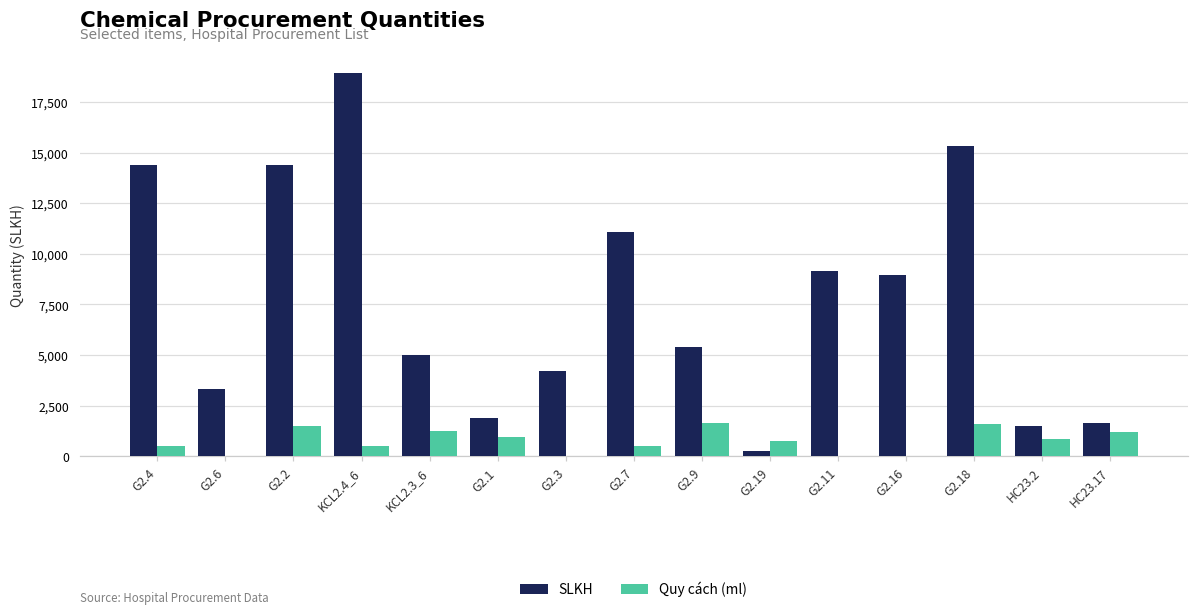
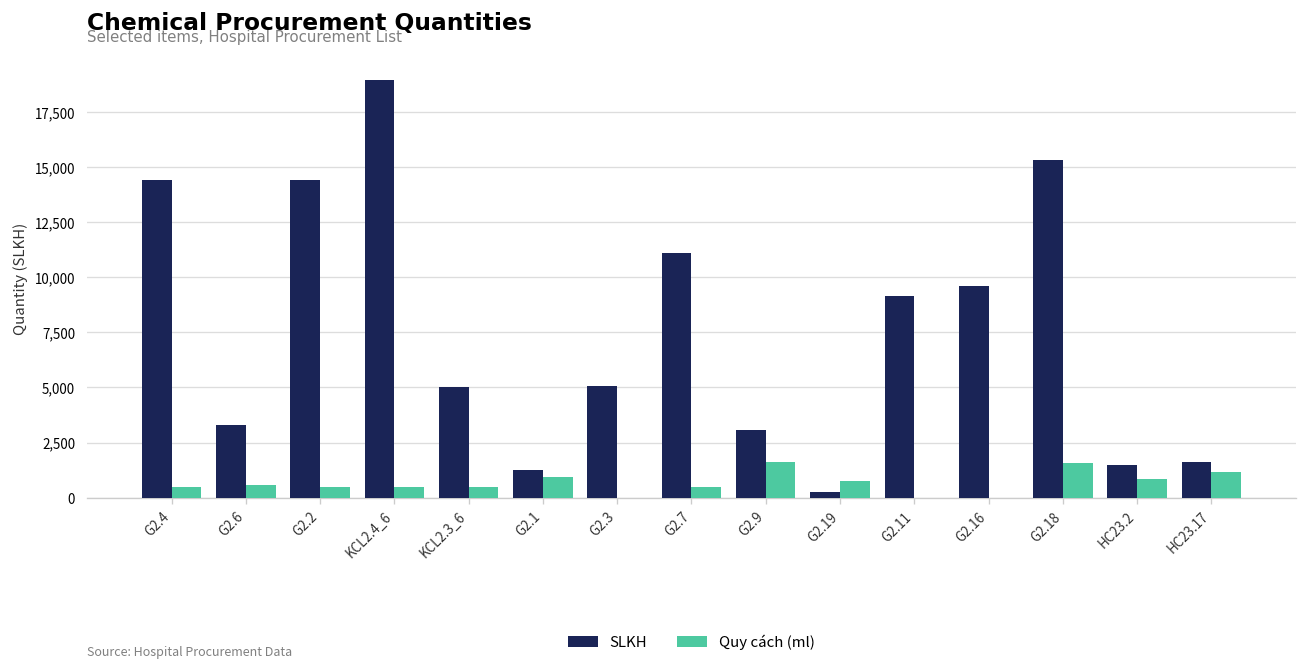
  {
    "SLKH": {
      "G2.4": "14,400",
      "G2.6": "3,300",
      "G2.2": "14,400",
      "KCL2.4_6": "18,900",
      "KCL2.3_6": "5,000",
-     "G2.1": "1,900",
-     "G2.3": "4,200",
+     "G2.1": "1,300",
+     "G2.3": "5,100",
      "G2.7": "11,100",
-     "G2.9": "5,400",
+     "G2.9": "3,100",
      "G2.19": "200",
      "G2.11": "9,200",
-     "G2.16": "9,000",
+     "G2.16": "9,600",
      "G2.18": "15,300",
      "HC23.2": "1,500",
      "HC23.17": "1,600"
    },
    "Quy cách (ml)": {
      "G2.4": "500",
-     "G2.6": "0",
-     "G2.2": "1,500",
+     "G2.6": "600",
+     "G2.2": "500",
      "KCL2.4_6": "500",
-     "KCL2.3_6": "1,200",
+     "KCL2.3_6": "500",
      "G2.1": "900",
      "G2.3": "0",
      "G2.7": "500",
      "G2.9": "1,600",
      "G2.19": "800",
      "G2.11": "0",
      "G2.16": "0",
      "G2.18": "1,600",
      "HC23.2": "800",
      "HC23.17": "1,200"
    }
  }
